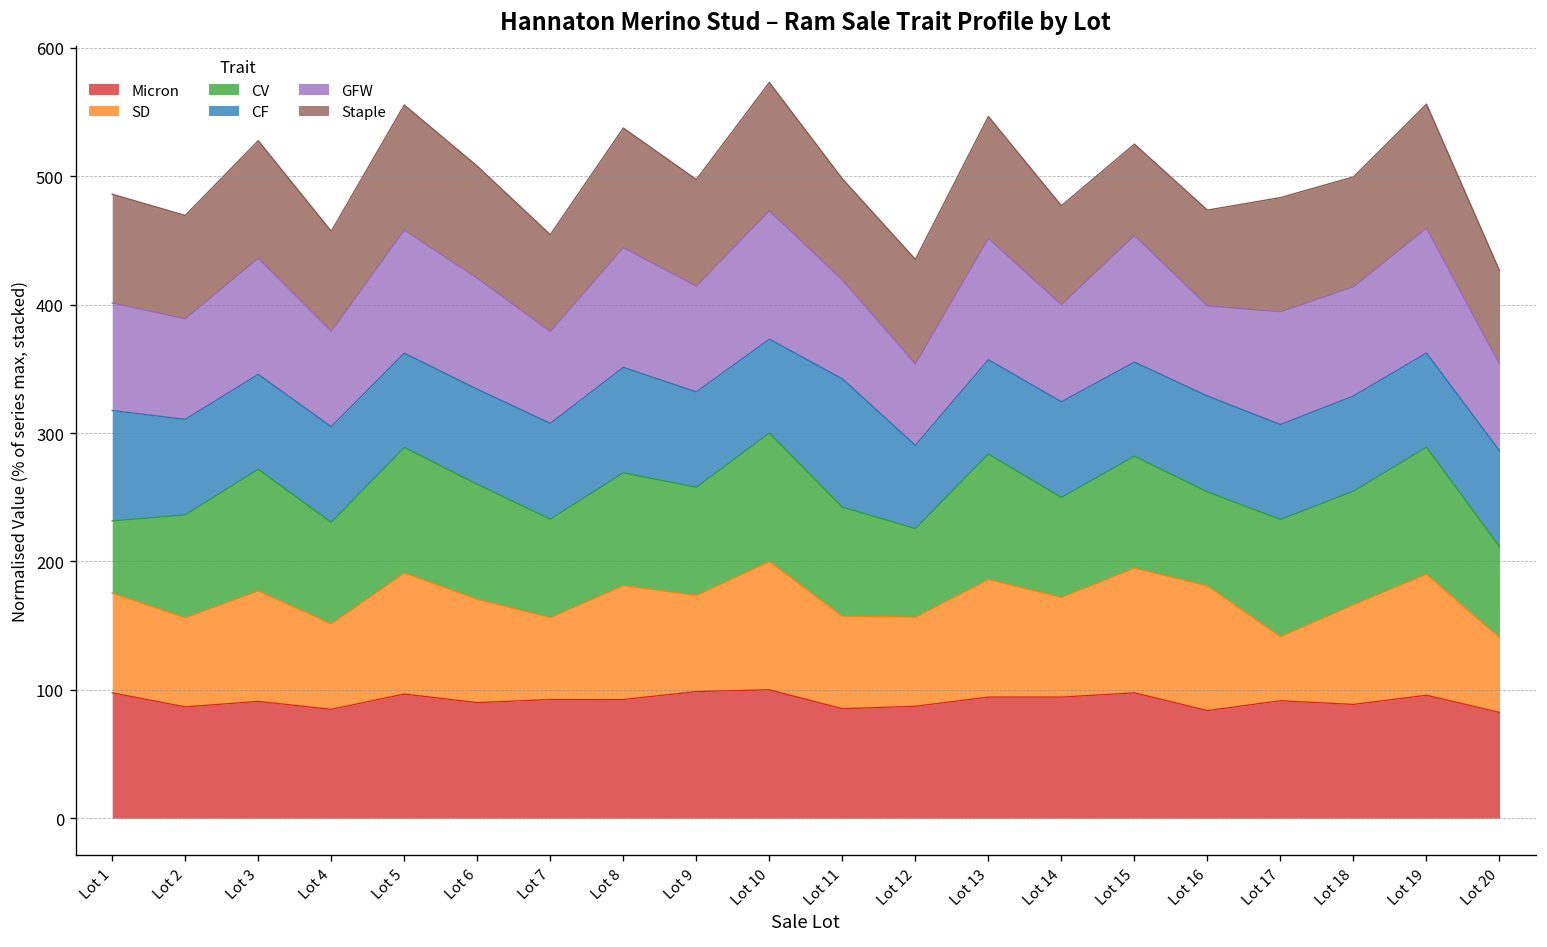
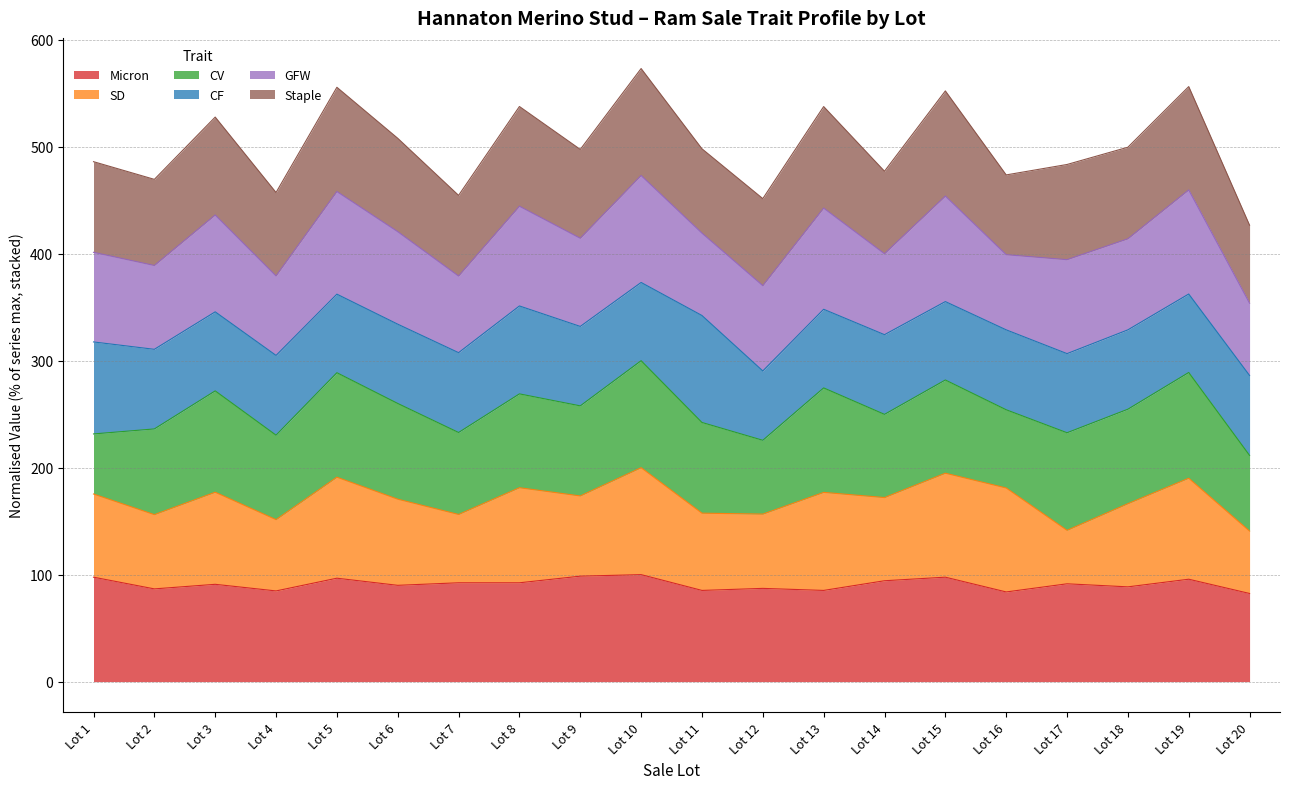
  {
    "Micron": {
      "Lot 1": 98,
      "Lot 2": 87,
      "Lot 3": 91,
      "Lot 4": 85,
      "Lot 5": 97,
      "Lot 6": 90,
      "Lot 7": 92,
      "Lot 8": 92,
      "Lot 9": 99,
      "Lot 10": 100,
      "Lot 11": 85,
      "Lot 12": 87,
-     "Lot 13": 94,
+     "Lot 13": 85,
      "Lot 14": 94,
      "Lot 15": 98,
      "Lot 16": 84,
      "Lot 17": 91,
      "Lot 18": 89,
      "Lot 19": 96,
      "Lot 20": 82
    },
    "SD": {
      "Lot 1": 78,
      "Lot 2": 69,
      "Lot 3": 86,
      "Lot 4": 67,
      "Lot 5": 94,
      "Lot 6": 81,
      "Lot 7": 64,
      "Lot 8": 89,
      "Lot 9": 75,
      "Lot 10": 100,
      "Lot 11": 72,
      "Lot 12": 69,
      "Lot 13": 92,
      "Lot 14": 78,
      "Lot 15": 97,
      "Lot 16": 97,
      "Lot 17": 50,
      "Lot 18": 78,
      "Lot 19": 94,
      "Lot 20": 58
    },
    "CV": {
      "Lot 1": 56,
      "Lot 2": 80,
      "Lot 3": 95,
      "Lot 4": 79,
      "Lot 5": 98,
      "Lot 6": 89,
      "Lot 7": 77,
      "Lot 8": 88,
      "Lot 9": 84,
      "Lot 10": 100,
      "Lot 11": 85,
      "Lot 12": 69,
      "Lot 13": 98,
      "Lot 14": 78,
      "Lot 15": 87,
      "Lot 16": 73,
      "Lot 17": 91,
      "Lot 18": 88,
      "Lot 19": 99,
      "Lot 20": 71
    },
    "CF": {
      "Lot 1": 86,
      "Lot 2": 74,
      "Lot 3": 74,
      "Lot 4": 75,
      "Lot 5": 73,
      "Lot 6": 74,
      "Lot 7": 75,
      "Lot 8": 82,
      "Lot 9": 74,
      "Lot 10": 73,
      "Lot 11": 100,
      "Lot 12": 65,
      "Lot 13": 74,
      "Lot 14": 74,
      "Lot 15": 73,
      "Lot 16": 75,
      "Lot 17": 74,
      "Lot 18": 74,
      "Lot 19": 73,
      "Lot 20": 75
    },
    "GFW": {
      "Lot 1": 84,
      "Lot 2": 78,
      "Lot 3": 91,
      "Lot 4": 74,
      "Lot 5": 96,
      "Lot 6": 86,
      "Lot 7": 72,
      "Lot 8": 93,
      "Lot 9": 82,
      "Lot 10": 100,
      "Lot 11": 77,
-     "Lot 12": 64,
+     "Lot 12": 80,
      "Lot 13": 95,
      "Lot 14": 76,
      "Lot 15": 99,
      "Lot 16": 70,
      "Lot 17": 88,
      "Lot 18": 85,
      "Lot 19": 97,
      "Lot 20": 68
    },
    "Staple": {
      "Lot 1": 85,
      "Lot 2": 81,
      "Lot 3": 92,
      "Lot 4": 78,
      "Lot 5": 97,
      "Lot 6": 87,
      "Lot 7": 75,
      "Lot 8": 93,
      "Lot 9": 83,
      "Lot 10": 100,
      "Lot 11": 79,
      "Lot 12": 81,
      "Lot 13": 95,
      "Lot 14": 77,
-     "Lot 15": 71,
+     "Lot 15": 98,
      "Lot 16": 75,
      "Lot 17": 89,
      "Lot 18": 86,
      "Lot 19": 97,
      "Lot 20": 73
    }
  }
